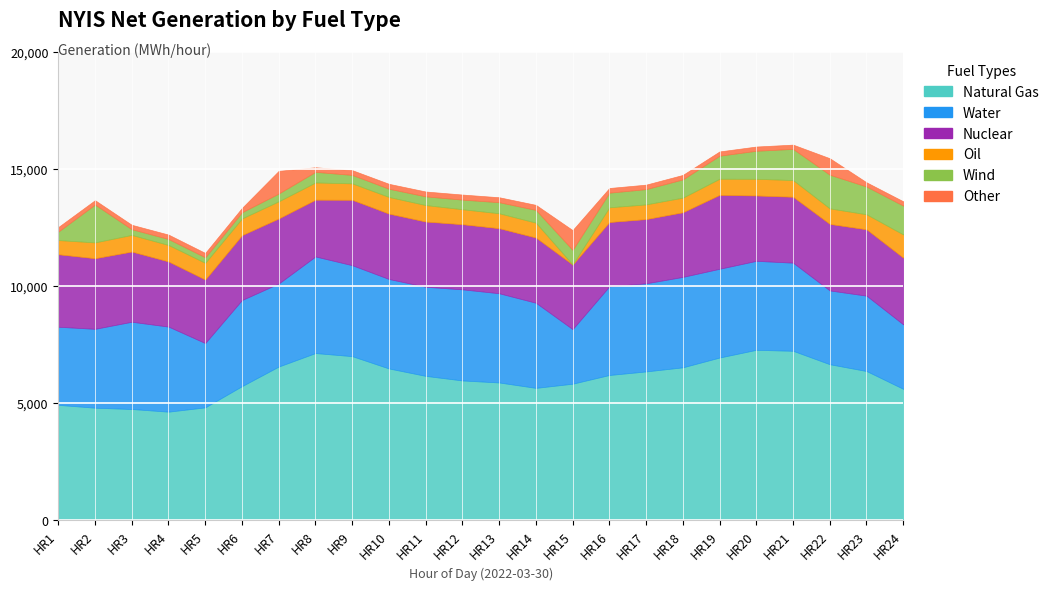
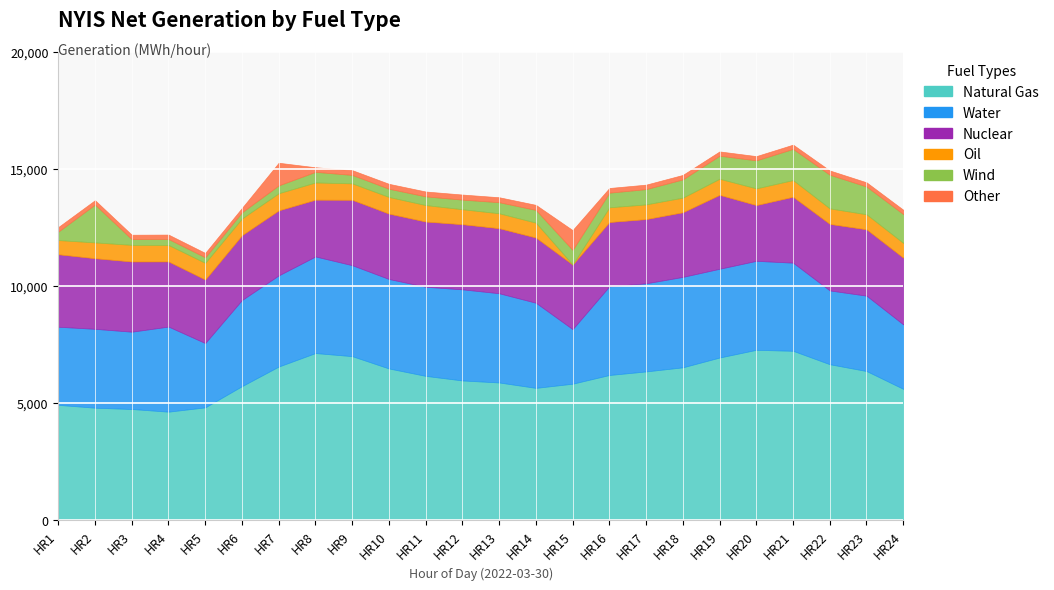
  {
    "Natural Gas": {
      "HR1": "4,900",
      "HR2": "4,800",
      "HR3": "4,800",
      "HR4": "4,600",
      "HR5": "4,800",
      "HR6": "5,700",
      "HR7": "6,600",
      "HR8": "7,100",
      "HR9": "7,000",
      "HR10": "6,500",
      "HR11": "6,200",
      "HR12": "6,000",
      "HR13": "5,900",
      "HR14": "5,700",
      "HR15": "5,800",
      "HR16": "6,200",
      "HR17": "6,400",
      "HR18": "6,500",
      "HR19": "6,900",
      "HR20": "7,300",
      "HR21": "7,200",
      "HR22": "6,700",
      "HR23": "6,400",
      "HR24": "5,600"
    },
    "Water": {
      "HR1": "3,300",
      "HR2": "3,400",
-     "HR3": "3,700",
+     "HR3": "3,300",
      "HR4": "3,600",
      "HR5": "2,700",
      "HR6": "3,700",
-     "HR7": "3,500",
+     "HR7": "3,900",
      "HR8": "4,100",
      "HR9": "3,900",
      "HR10": "3,800",
      "HR11": "3,800",
      "HR12": "3,900",
      "HR13": "3,800",
      "HR14": "3,600",
      "HR15": "2,300",
      "HR16": "3,800",
      "HR17": "3,800",
      "HR18": "3,900",
      "HR19": "3,800",
      "HR20": "3,800",
      "HR21": "3,800",
      "HR22": "3,100",
      "HR23": "3,200",
      "HR24": "2,800"
    },
    "Nuclear": {
      "HR1": "3,100",
      "HR2": "3,000",
      "HR3": "3,000",
      "HR4": "2,800",
      "HR5": "2,700",
      "HR6": "2,800",
      "HR7": "2,800",
      "HR8": "2,400",
      "HR9": "2,800",
      "HR10": "2,800",
      "HR11": "2,800",
      "HR12": "2,800",
      "HR13": "2,800",
      "HR14": "2,800",
      "HR16": "2,700",
      "HR17": "2,700",
      "HR18": "2,800",
      "HR19": "3,200",
-     "HR20": "2,800",
+     "HR20": "2,400",
      "HR21": "2,800",
      "HR22": "2,800",
      "HR23": "2,800",
      "HR24": "2,800"
    },
    "Oil": {
      "HR1": "600",
      "HR2": "700",
      "HR3": "700",
      "HR4": "700",
      "HR5": "700",
      "HR6": "700",
      "HR7": "700",
      "HR8": "700",
      "HR9": "700",
      "HR10": "700",
      "HR11": "700",
      "HR12": "600",
      "HR13": "600",
      "HR14": "600",
      "HR16": "600",
      "HR17": "600",
      "HR18": "600",
      "HR19": "700",
      "HR20": "700",
      "HR21": "700",
      "HR22": "700",
      "HR23": "600",
-     "HR24": "1,000"
+     "HR24": "600"
    },
    "Wind": {
      "HR1": "400",
      "HR2": "1,600",
      "HR3": "200",
      "HR4": "300",
      "HR5": "200",
      "HR6": "300",
      "HR7": "300",
      "HR8": "500",
      "HR9": "400",
      "HR10": "400",
      "HR11": "400",
      "HR12": "400",
      "HR13": "500",
      "HR14": "500",
      "HR15": "600",
      "HR16": "600",
      "HR17": "700",
      "HR18": "800",
      "HR19": "1,000",
      "HR20": "1,200",
      "HR21": "1,300",
      "HR22": "1,400",
      "HR23": "1,200",
      "HR24": "1,200"
    },
    "Other": {
      "HR1": "200",
      "HR2": "200",
      "HR3": "200",
      "HR4": "200",
      "HR5": "200",
      "HR6": "200",
      "HR7": "1,000",
      "HR8": "200",
      "HR9": "200",
      "HR10": "200",
      "HR11": "200",
      "HR12": "200",
      "HR13": "200",
      "HR14": "200",
      "HR15": "800",
      "HR16": "200",
      "HR17": "200",
      "HR18": "200",
      "HR19": "200",
      "HR20": "200",
      "HR21": "200",
-     "HR22": "700",
+     "HR22": "200",
      "HR23": "200",
      "HR24": "200"
    }
  }
